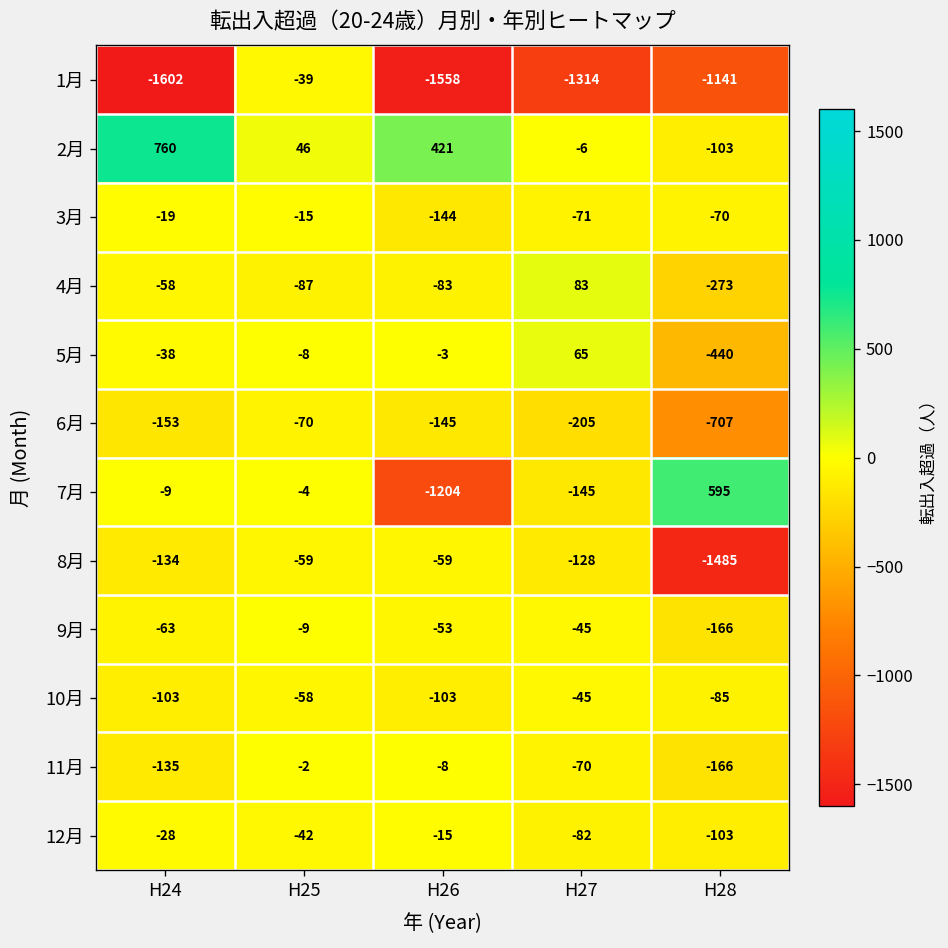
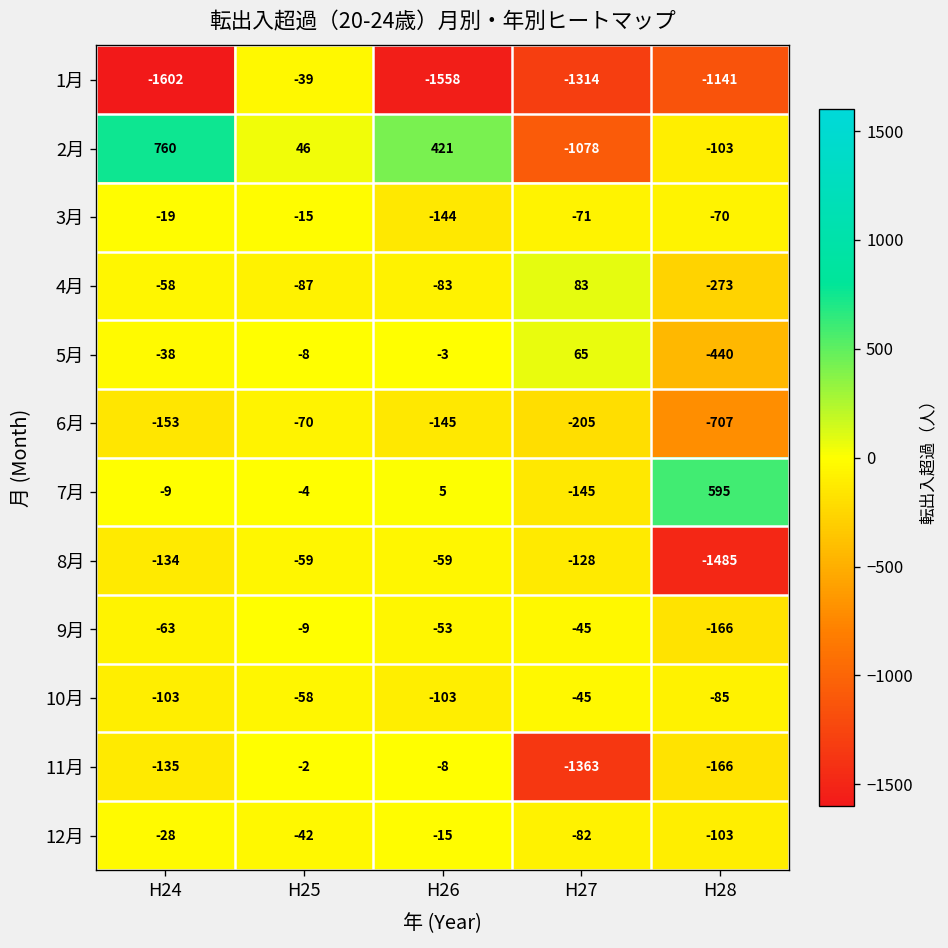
  {
    "1月": {
      "H24": -1602,
      "H25": -39,
      "H26": -1558,
      "H27": -1314,
      "H28": -1141
    },
    "2月": {
      "H24": 760,
      "H25": 46,
      "H26": 421,
-     "H27": -6,
+     "H27": -1078,
      "H28": -103
    },
    "3月": {
      "H24": -19,
      "H25": -15,
      "H26": -144,
      "H27": -71,
      "H28": -70
    },
    "4月": {
      "H24": -58,
      "H25": -87,
      "H26": -83,
      "H27": 83,
      "H28": -273
    },
    "5月": {
      "H24": -38,
      "H25": -8,
      "H26": -3,
      "H27": 65,
      "H28": -440
    },
    "6月": {
      "H24": -153,
      "H25": -70,
      "H26": -145,
      "H27": -205,
      "H28": -707
    },
    "7月": {
      "H24": -9,
      "H25": -4,
-     "H26": -1204,
+     "H26": 5,
      "H27": -145,
      "H28": 595
    },
    "8月": {
      "H24": -134,
      "H25": -59,
      "H26": -59,
      "H27": -128,
      "H28": -1485
    },
    "9月": {
      "H24": -63,
      "H25": -9,
      "H26": -53,
      "H27": -45,
      "H28": -166
    },
    "10月": {
      "H24": -103,
      "H25": -58,
      "H26": -103,
      "H27": -45,
      "H28": -85
    },
    "11月": {
      "H24": -135,
      "H25": -2,
      "H26": -8,
-     "H27": -70,
+     "H27": -1363,
      "H28": -166
    },
    "12月": {
      "H24": -28,
      "H25": -42,
      "H26": -15,
      "H27": -82,
      "H28": -103
    }
  }
